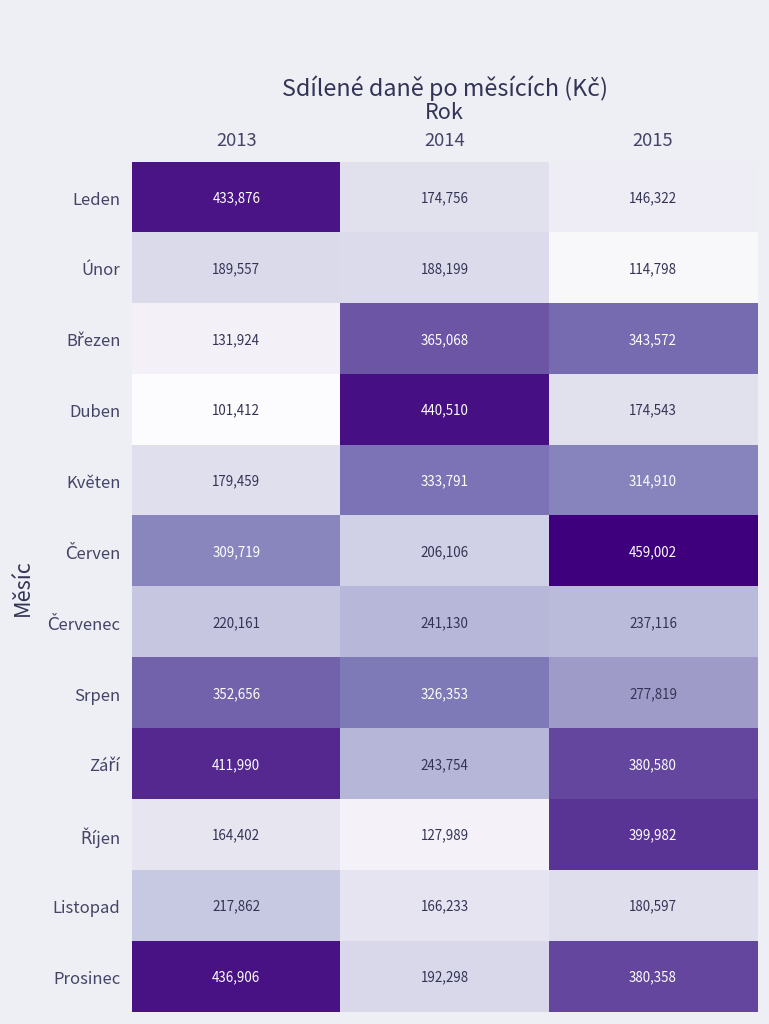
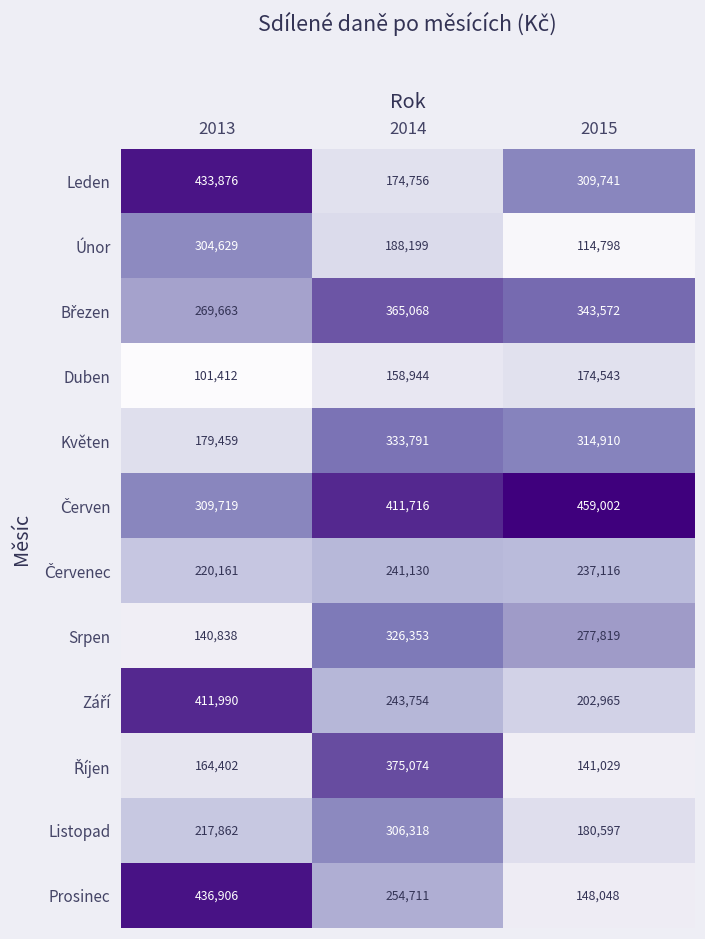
  {
    "Leden": {
      "2013": "433,876",
      "2014": "174,756",
-     "2015": "146,322"
+     "2015": "309,741"
    },
    "Únor": {
-     "2013": "189,557",
+     "2013": "304,629",
      "2014": "188,199",
      "2015": "114,798"
    },
    "Březen": {
-     "2013": "131,924",
+     "2013": "269,663",
      "2014": "365,068",
      "2015": "343,572"
    },
    "Duben": {
      "2013": "101,412",
-     "2014": "440,510",
+     "2014": "158,944",
      "2015": "174,543"
    },
    "Květen": {
      "2013": "179,459",
      "2014": "333,791",
      "2015": "314,910"
    },
    "Červen": {
      "2013": "309,719",
-     "2014": "206,106",
+     "2014": "411,716",
      "2015": "459,002"
    },
    "Červenec": {
      "2013": "220,161",
      "2014": "241,130",
      "2015": "237,116"
    },
    "Srpen": {
-     "2013": "352,656",
+     "2013": "140,838",
      "2014": "326,353",
      "2015": "277,819"
    },
    "Září": {
      "2013": "411,990",
      "2014": "243,754",
-     "2015": "380,580"
+     "2015": "202,965"
    },
    "Říjen": {
      "2013": "164,402",
-     "2014": "127,989",
-     "2015": "399,982"
+     "2014": "375,074",
+     "2015": "141,029"
    },
    "Listopad": {
      "2013": "217,862",
-     "2014": "166,233",
+     "2014": "306,318",
      "2015": "180,597"
    },
    "Prosinec": {
      "2013": "436,906",
-     "2014": "192,298",
-     "2015": "380,358"
+     "2014": "254,711",
+     "2015": "148,048"
    }
  }
